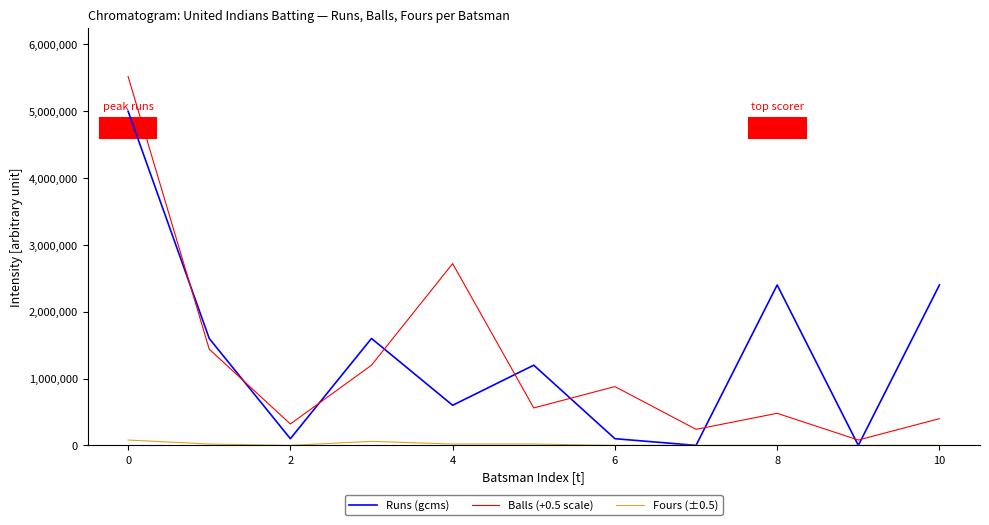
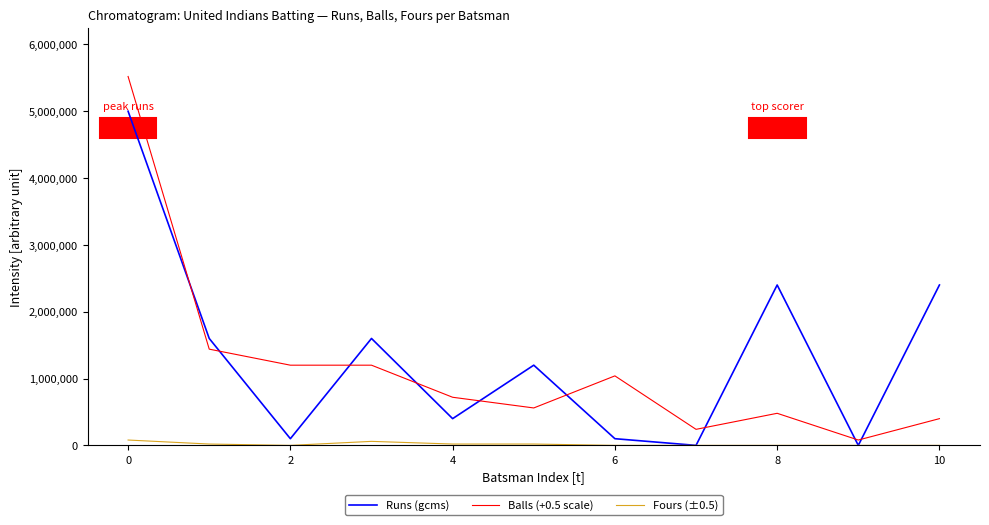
  {
    "Runs (gcms)": {
      "0": "5,000,000",
      "2": "100,000",
-     "4": "600,000",
+     "4": "400,000",
      "6": "100,000",
      "8": "2,400,000",
      "10": "2,400,000"
    },
    "Balls (+0.5 scale)": {
      "0": "5,500,000",
-     "2": "300,000",
-     "4": "2,700,000",
-     "6": "900,000",
+     "2": "1,200,000",
+     "4": "700,000",
+     "6": "1,000,000",
      "8": "500,000",
      "10": "400,000"
    },
    "Fours (±0.5)": {
      "0": "100,000",
      "2": "0",
      "4": "0",
      "6": "0",
      "8": "0",
      "10": "0"
    }
  }
